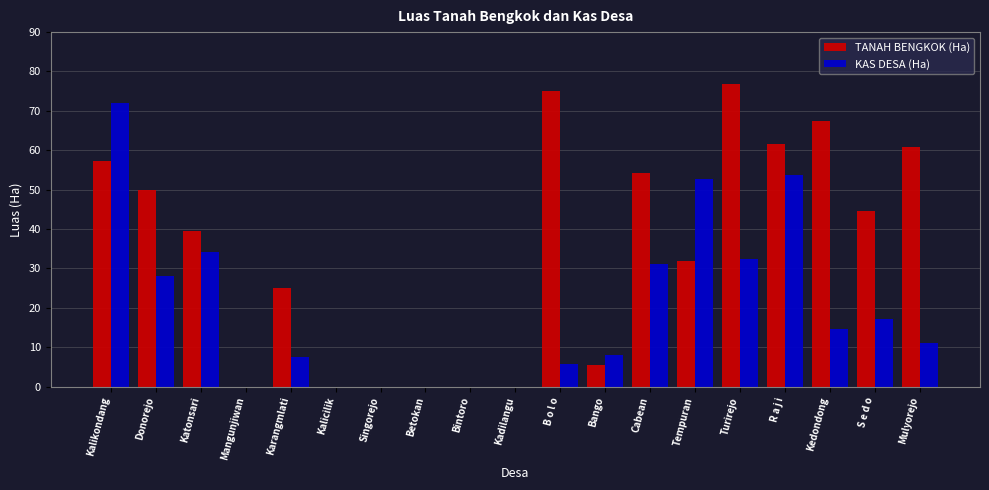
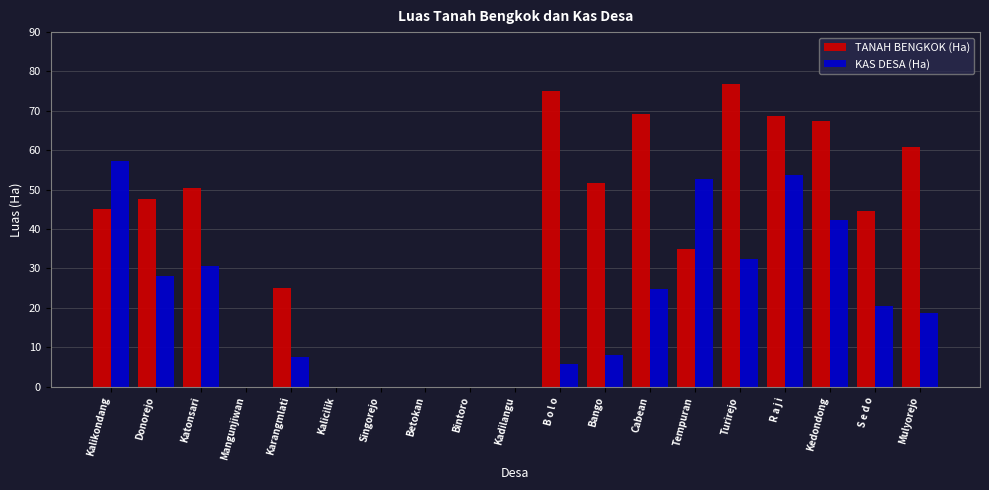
  {
    "TANAH BENGKOK (Ha)": {
-     "Kalikondang": 57,
-     "Donorejo": 50,
-     "Katonsari": 39,
+     "Kalikondang": 45,
+     "Donorejo": 48,
+     "Katonsari": 50,
      "Mangunjiwan": 0,
      "Karangmlati": 25,
      "Kalicilik": 0,
      "Singorejo": 0,
      "Betokan": 0,
      "Bintoro": 0,
      "Kadilangu": 0,
      "B o l o": 75,
-     "Bango": 6,
-     "Cabean": 54,
-     "Tempuran": 32,
+     "Bango": 52,
+     "Cabean": 69,
+     "Tempuran": 35,
      "Turirejo": 77,
-     "R a j i": 62,
+     "R a j i": 69,
      "Kedondong": 67,
      "S e d o": 45,
      "Mulyorejo": 61
    },
    "KAS DESA (Ha)": {
-     "Kalikondang": 72,
+     "Kalikondang": 57,
      "Donorejo": 28,
-     "Katonsari": 34,
+     "Katonsari": 31,
      "Mangunjiwan": 0,
      "Karangmlati": 8,
      "Kalicilik": 0,
      "Singorejo": 0,
      "Betokan": 0,
      "Bintoro": 0,
      "Kadilangu": 0,
      "B o l o": 6,
      "Bango": 8,
-     "Cabean": 31,
+     "Cabean": 25,
      "Tempuran": 53,
      "Turirejo": 32,
      "R a j i": 54,
-     "Kedondong": 15,
-     "S e d o": 17,
-     "Mulyorejo": 11
+     "Kedondong": 42,
+     "S e d o": 20,
+     "Mulyorejo": 19
    }
  }
